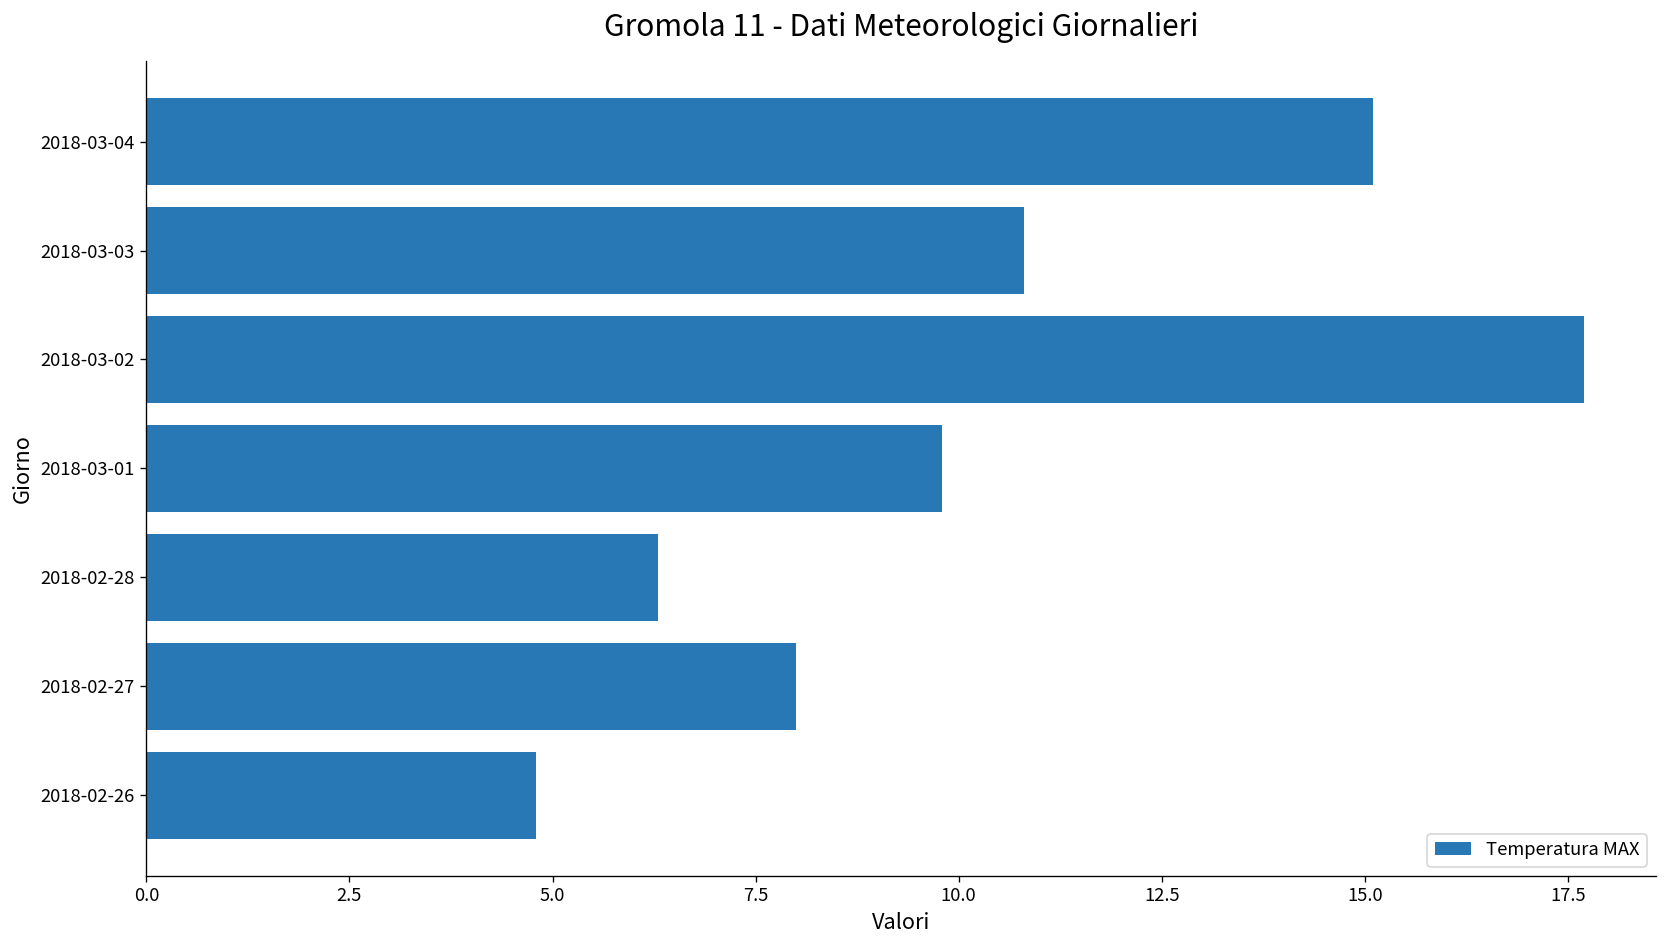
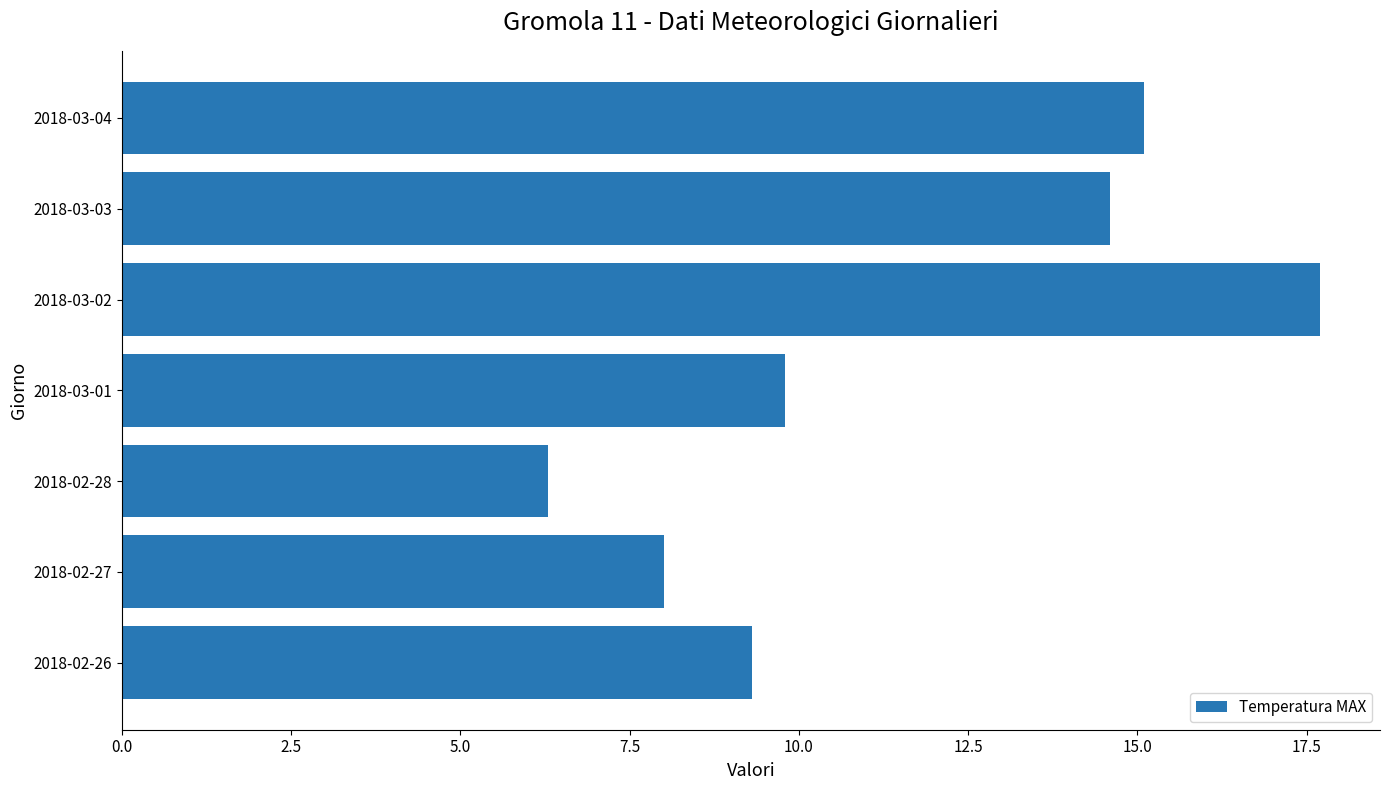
  {
    "2018-03-04": 15.1,
-   "2018-03-03": 10.8,
+   "2018-03-03": 14.6,
    "2018-03-02": 17.7,
    "2018-03-01": 9.8,
    "2018-02-28": 6.3,
    "2018-02-27": 8.0,
-   "2018-02-26": 4.8
+   "2018-02-26": 9.3
  }
